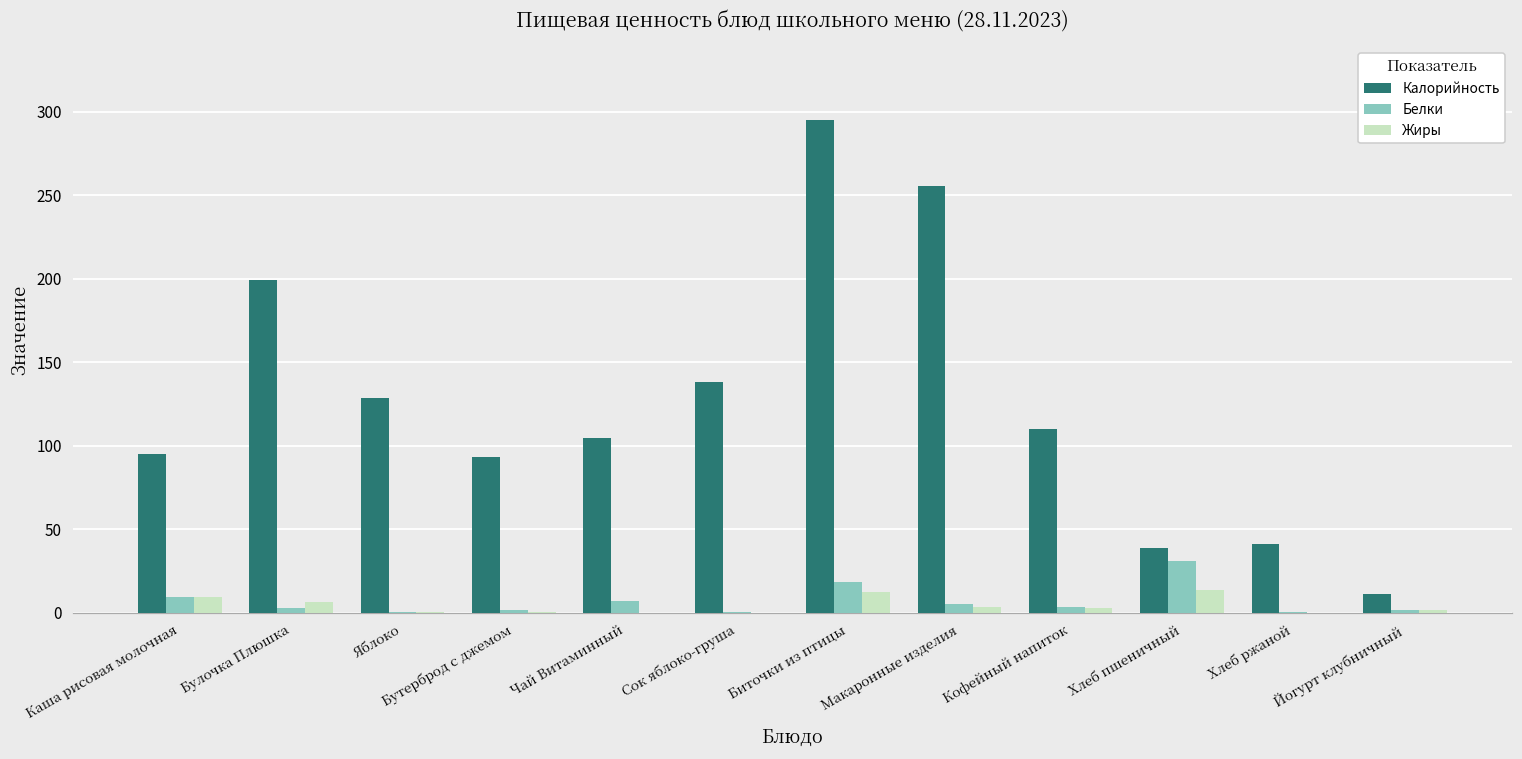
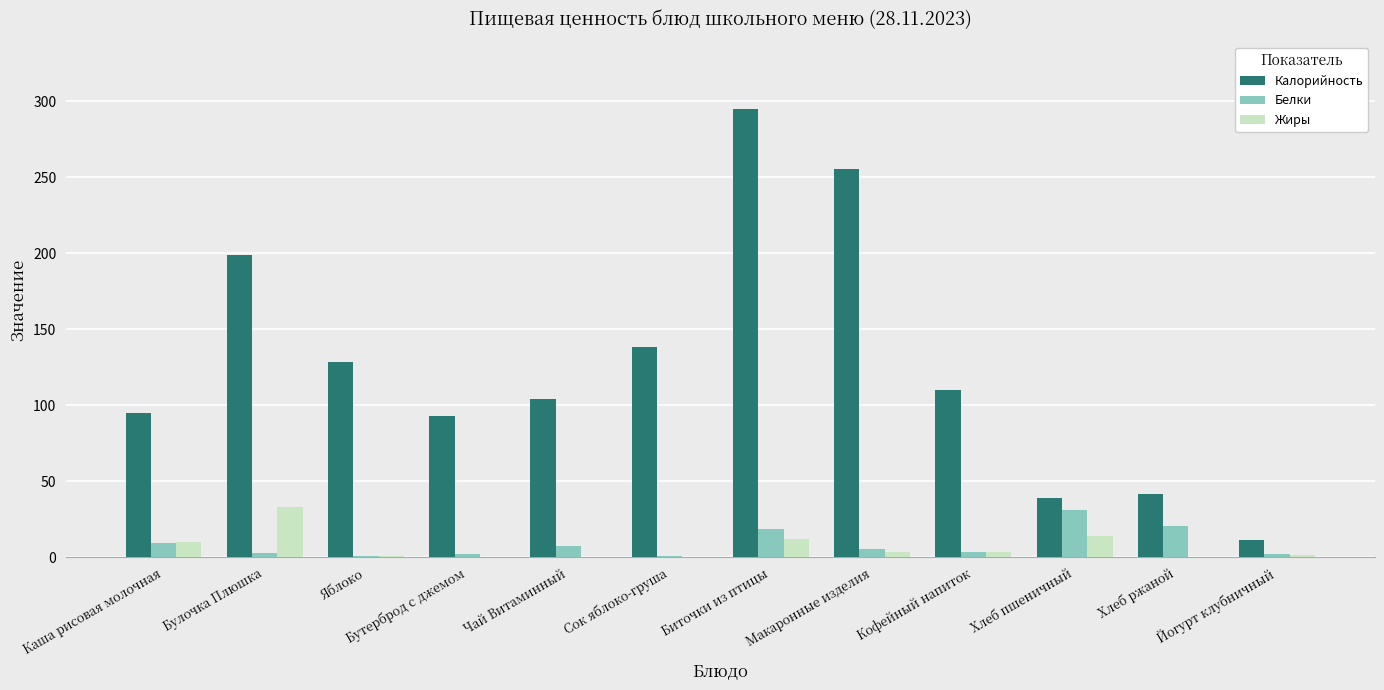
  {
    "Калорийность": {
      "Каша рисовая молочная": 95,
      "Булочка Плюшка": 199,
      "Яблоко": 128,
      "Бутерброд с джемом": 93,
      "Чай Витаминный": 104,
      "Сок яблоко-груша": 138,
      "Биточки из птицы": 295,
      "Макаронные изделия": 255,
      "Кофейный напиток": 110,
      "Хлеб пшеничный": 39,
      "Хлеб ржаной": 41,
      "Йогурт клубничный": 11
    },
    "Белки": {
      "Каша рисовая молочная": 9,
      "Булочка Плюшка": 3,
      "Бутерброд с джемом": 2,
      "Чай Витаминный": 7,
      "Биточки из птицы": 18,
      "Макаронные изделия": 5,
      "Кофейный напиток": 3,
      "Хлеб пшеничный": 31,
-     "Хлеб ржаной": 1,
+     "Хлеб ржаной": 21,
      "Йогурт клубничный": 2
    },
    "Жиры": {
      "Каша рисовая молочная": 10,
-     "Булочка Плюшка": 6,
+     "Булочка Плюшка": 33,
      "Сок яблоко-груша": 0,
      "Биточки из птицы": 12,
      "Макаронные изделия": 3,
      "Кофейный напиток": 3,
      "Хлеб пшеничный": 14
    }
  }
